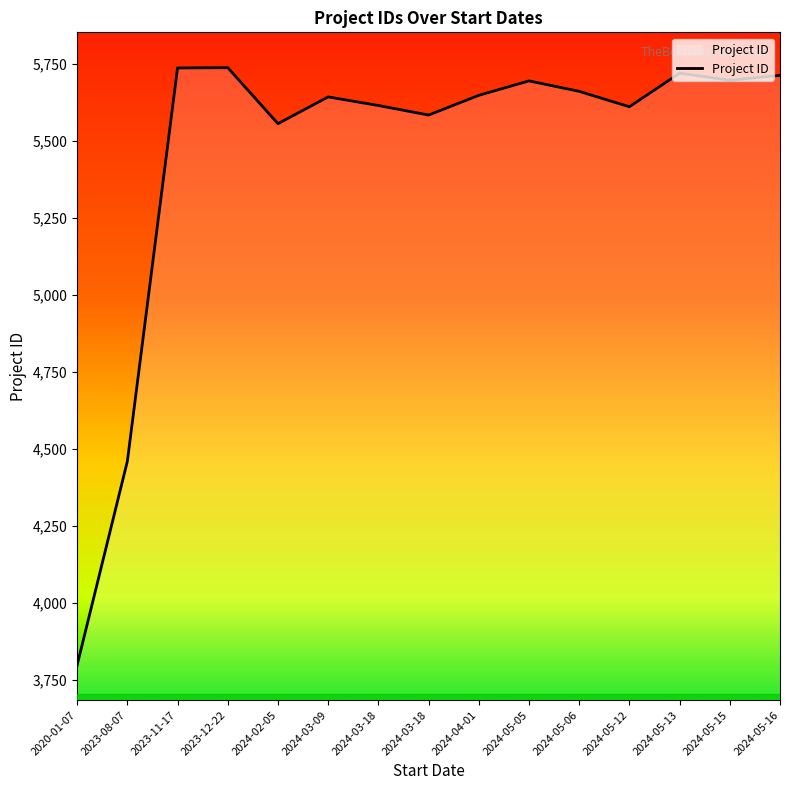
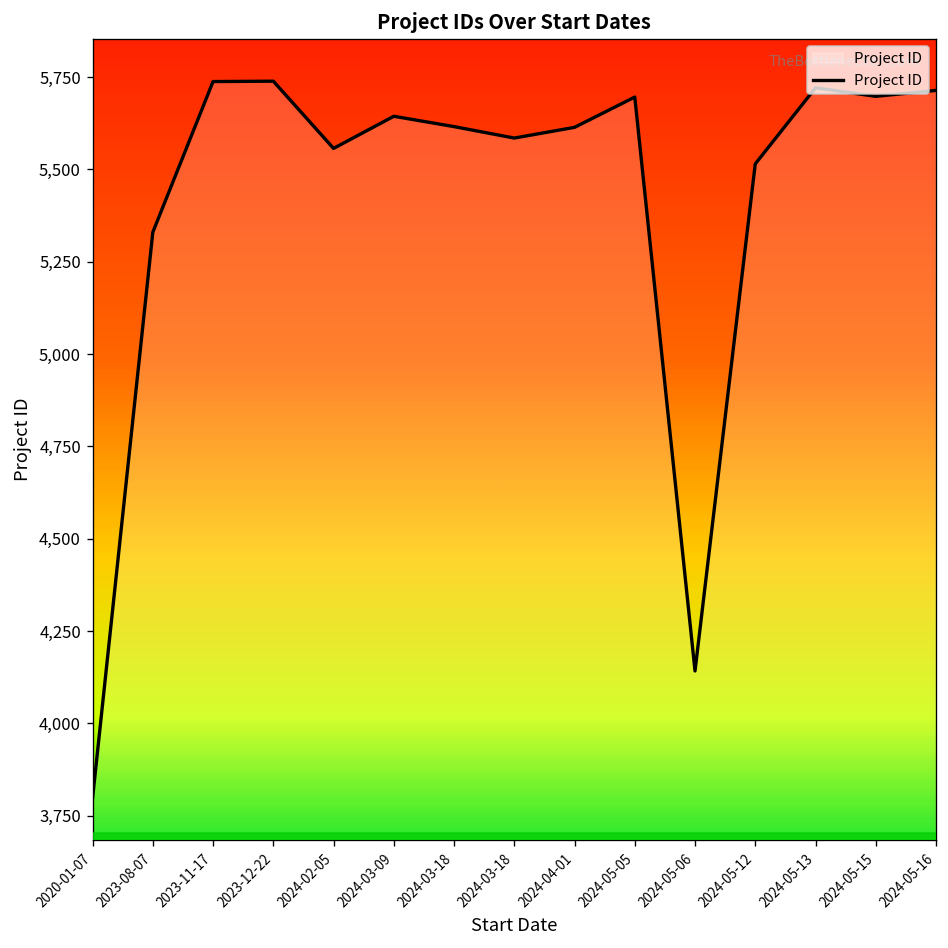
  {
    "2020-01-07": "3,800",
-   "2023-08-07": "4,460",
+   "2023-08-07": "5,330",
    "2023-11-17": "5,740",
    "2023-12-22": "5,740",
    "2024-02-05": "5,560",
    "2024-03-09": "5,640",
-   "2024-04-01": "5,650",
+   "2024-04-01": "5,610",
    "2024-05-05": "5,700",
-   "2024-05-06": "5,660",
-   "2024-05-12": "5,610",
+   "2024-05-06": "4,140",
+   "2024-05-12": "5,520",
    "2024-05-16": "5,710"
  }
